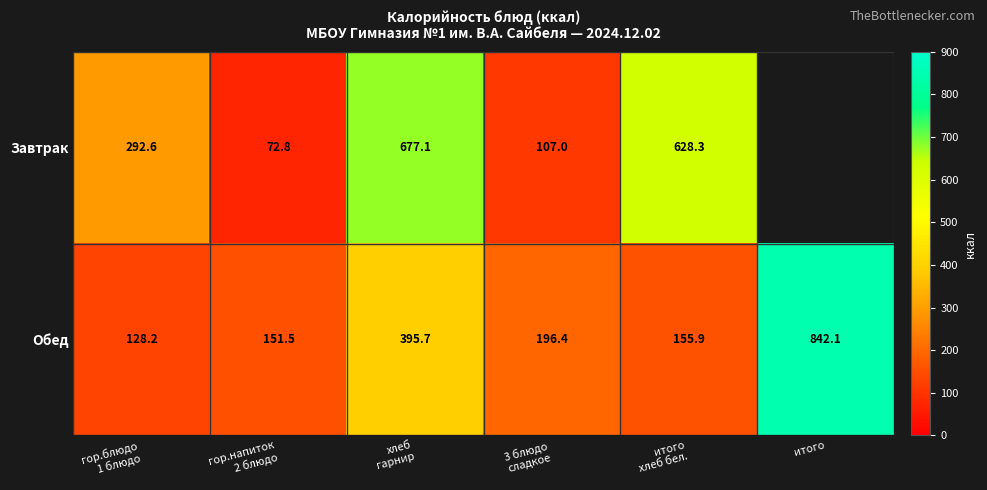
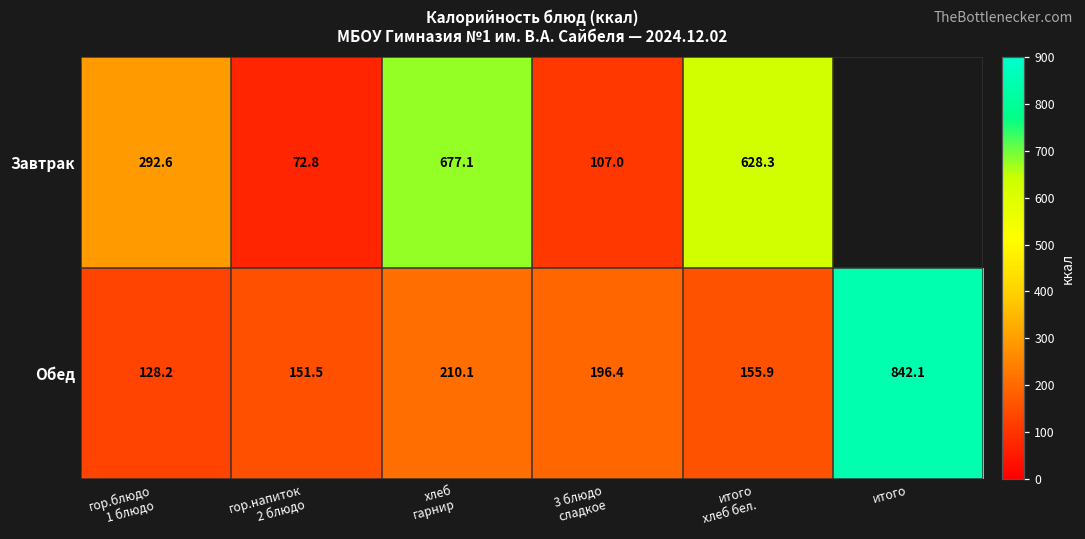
  {
    "Завтрак": {
      "гор.блюдо 1 блюдо": 292.6,
      "гор.напиток 2 блюдо": 72.8,
      "хлеб гарнир": 677.1,
      "3 блюдо сладкое": 107.0,
      "итого хлеб бел.": 628.3
    },
    "Обед": {
      "гор.блюдо 1 блюдо": 128.2,
      "гор.напиток 2 блюдо": 151.5,
-     "хлеб гарнир": 395.7,
+     "хлеб гарнир": 210.1,
      "3 блюдо сладкое": 196.4,
      "итого хлеб бел.": 155.9,
      "итого": 842.1
    }
  }
